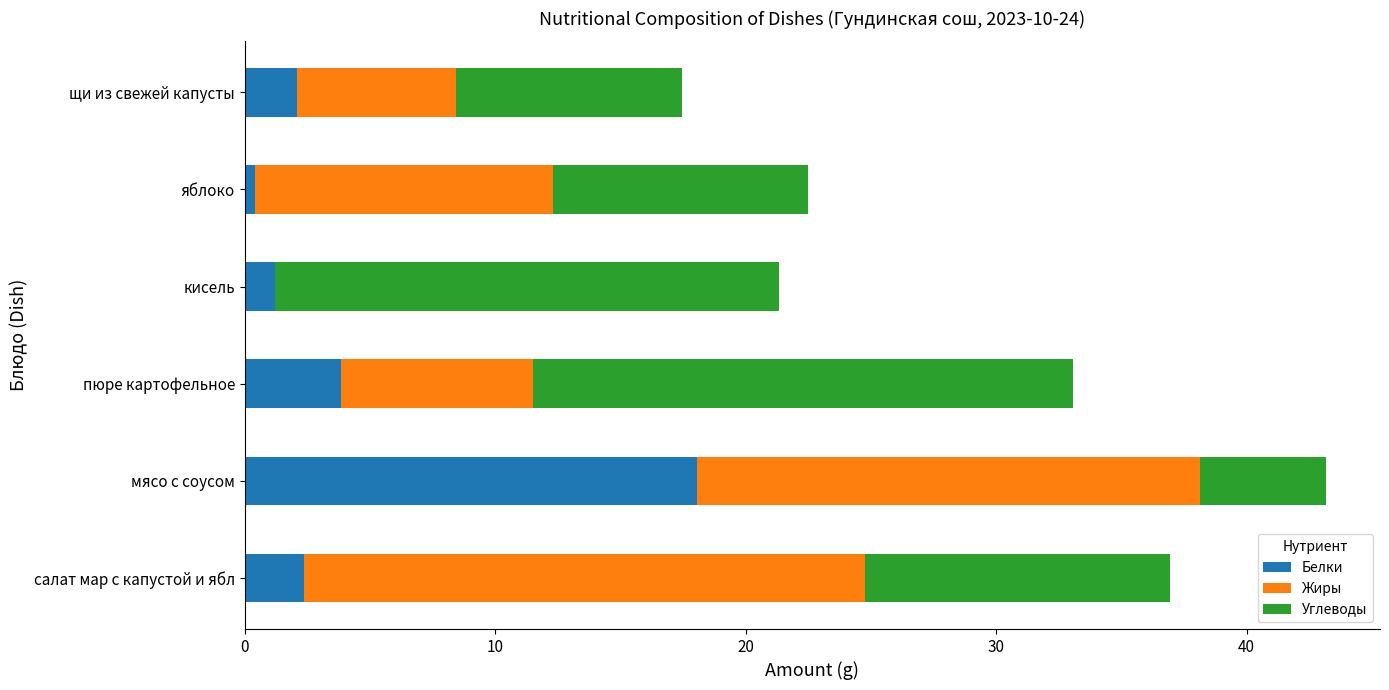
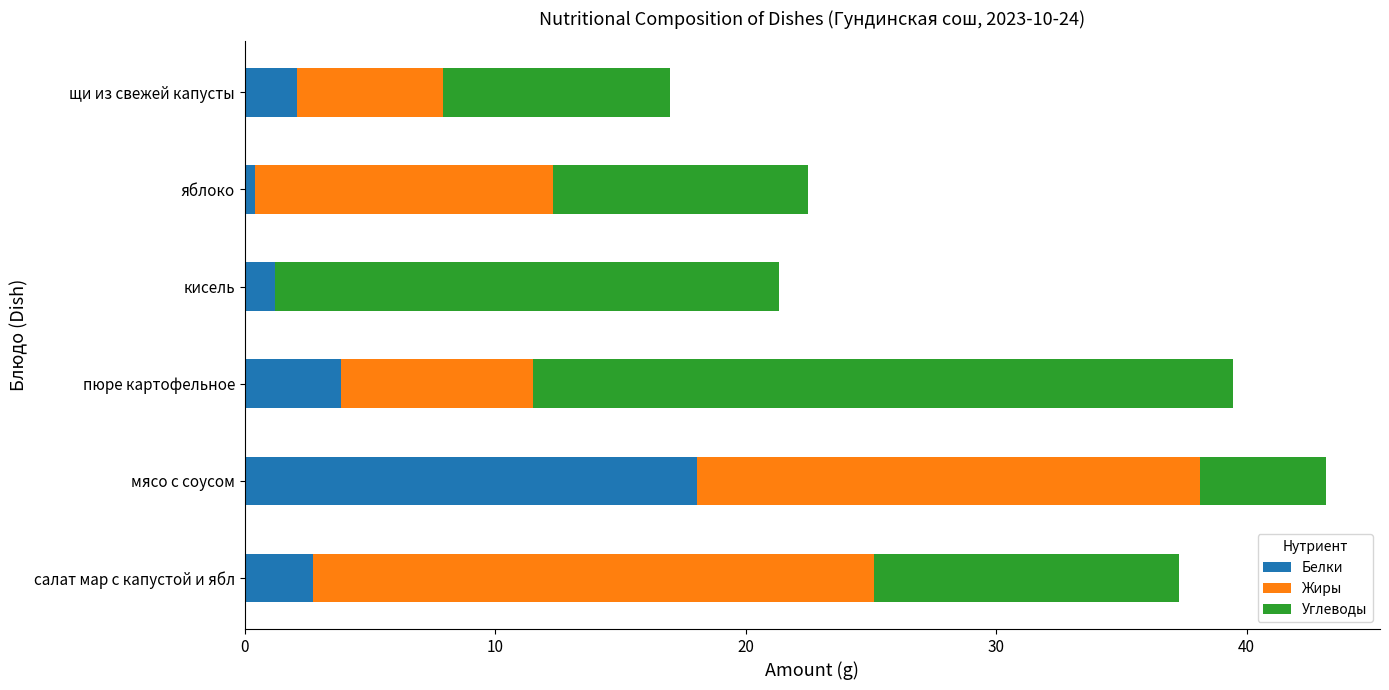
  {
    "Белки": {
      "щи из свежей капусты": 2.1,
      "яблоко": 0.4,
      "кисель": 1.2,
      "пюре картофельное": 3.8,
      "мясо с соусом": 18.1,
-     "салат мар с капустой и ябл": 2.4
+     "салат мар с капустой и ябл": 2.7
    },
    "Жиры": {
-     "щи из свежей капусты": 6.3,
+     "щи из свежей капусты": 5.8,
      "яблоко": 11.9,
      "кисель": 0.0,
      "пюре картофельное": 7.7,
      "мясо с соусом": 20.1,
      "салат мар с капустой и ябл": 22.4
    },
    "Углеводы": {
      "щи из свежей капусты": 9.1,
      "яблоко": 10.2,
      "кисель": 20.1,
-     "пюре картофельное": 21.6,
+     "пюре картофельное": 28.0,
      "мясо с соусом": 5.0,
      "салат мар с капустой и ябл": 12.2
    }
  }
